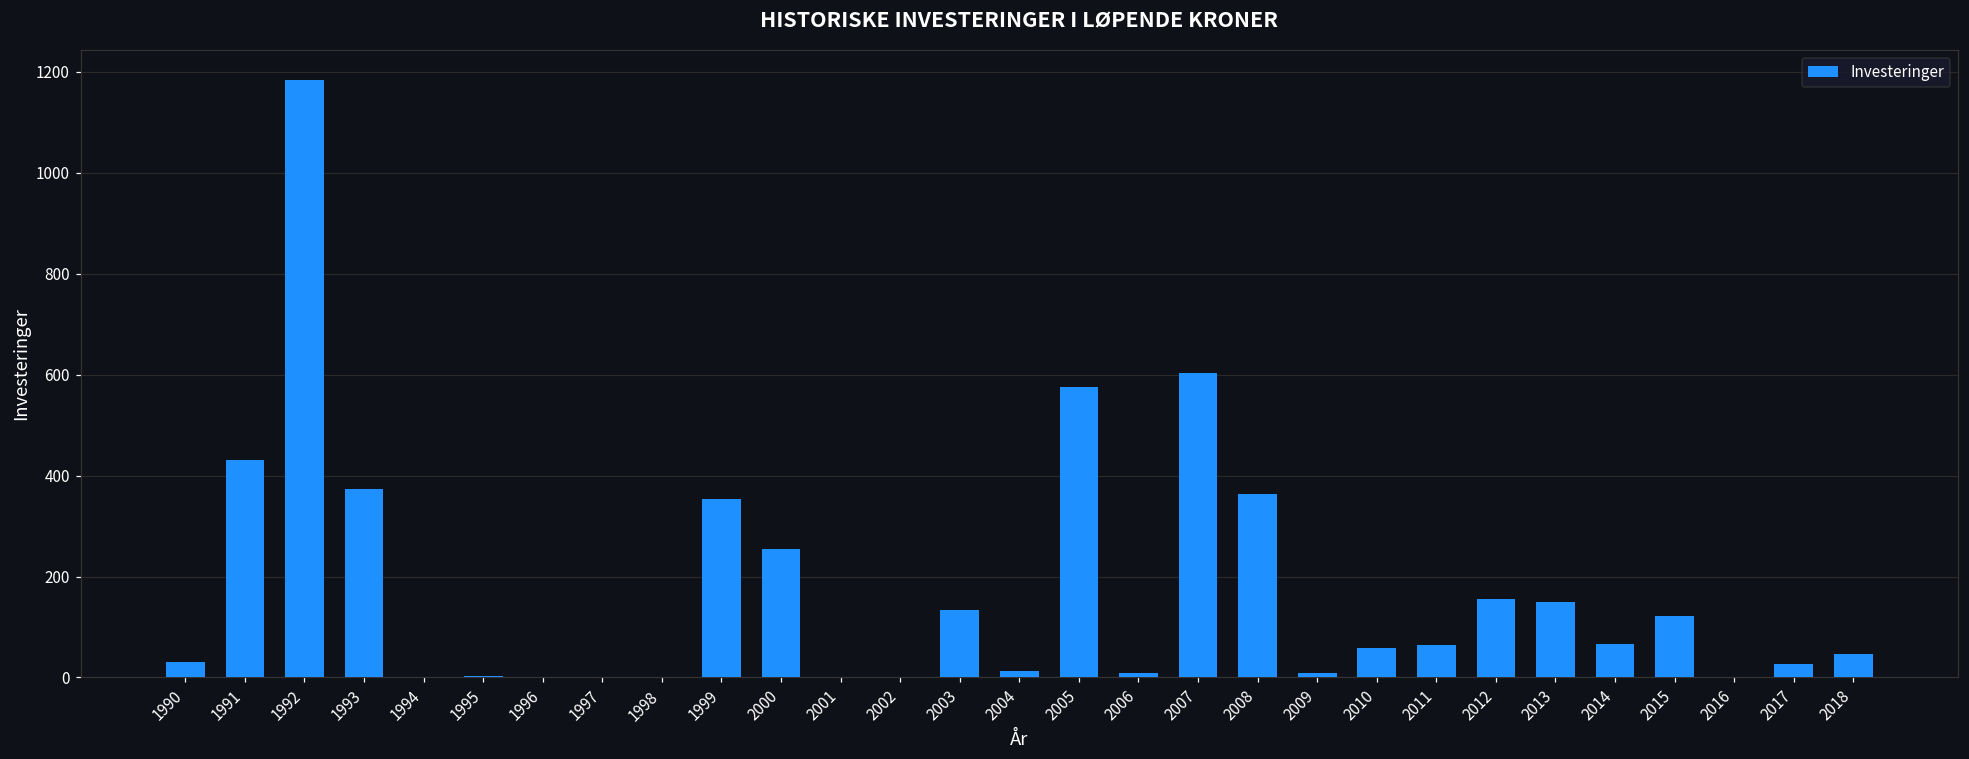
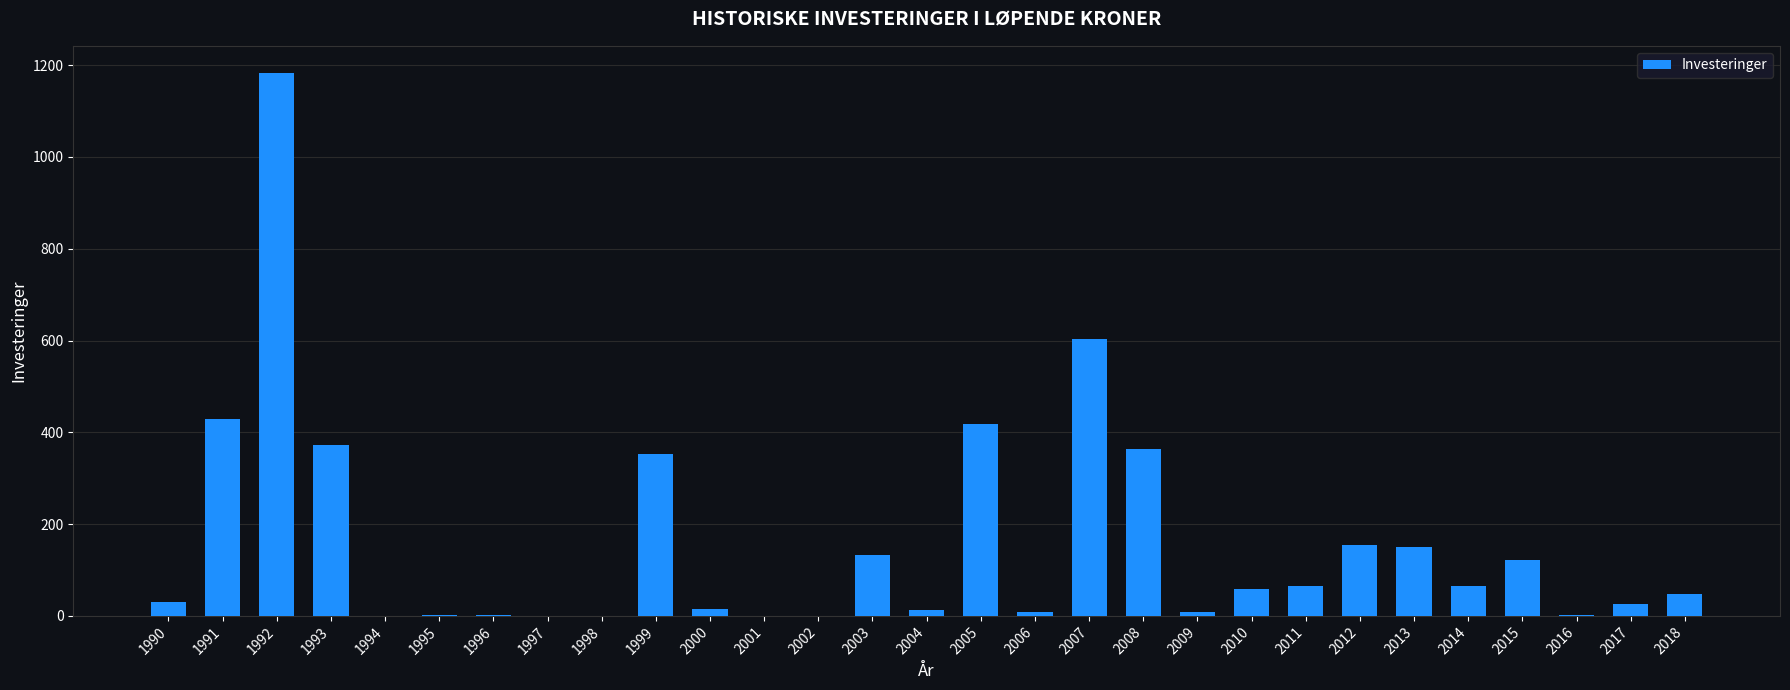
  {
    "1990": 30,
    "1991": 430,
    "1992": 1180,
    "1993": 370,
    "1994": 0,
    "1997": 0,
    "1998": 0,
    "1999": 350,
-   "2000": 250,
+   "2000": 20,
    "2001": 0,
    "2002": 0,
    "2003": 130,
    "2004": 10,
-   "2005": 580,
+   "2005": 420,
    "2006": 10,
    "2007": 600,
    "2008": 360,
    "2009": 10,
    "2010": 60,
    "2011": 70,
    "2012": 160,
    "2013": 150,
    "2014": 70,
    "2015": 120,
    "2017": 30,
    "2018": 50
  }
